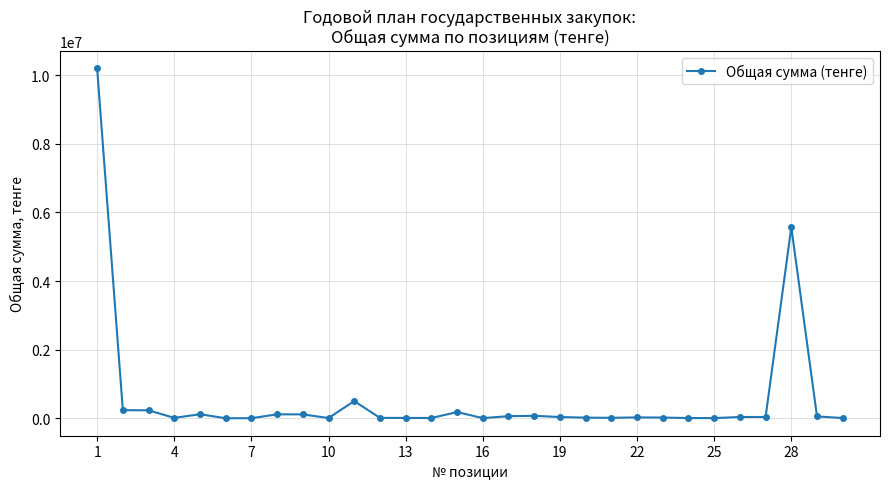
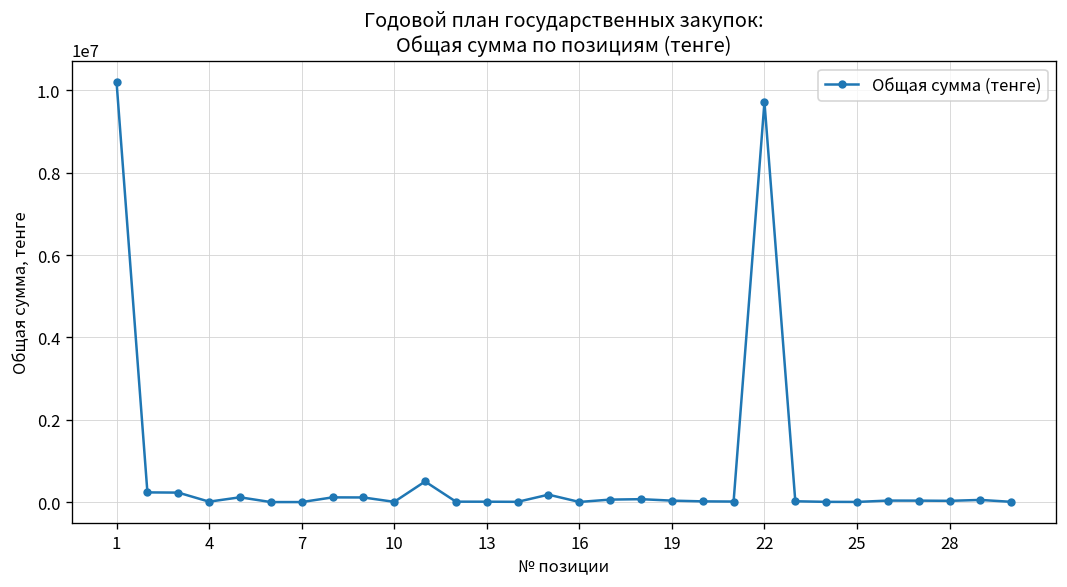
  {
    "1": 10200000,
    "4": 0,
    "7": 0,
    "10": 0,
    "13": 0,
    "16": 0,
    "19": 0,
-   "22": 0,
+   "22": 9700000,
    "25": 0,
-   "28": 5600000
+   "28": 0
  }
